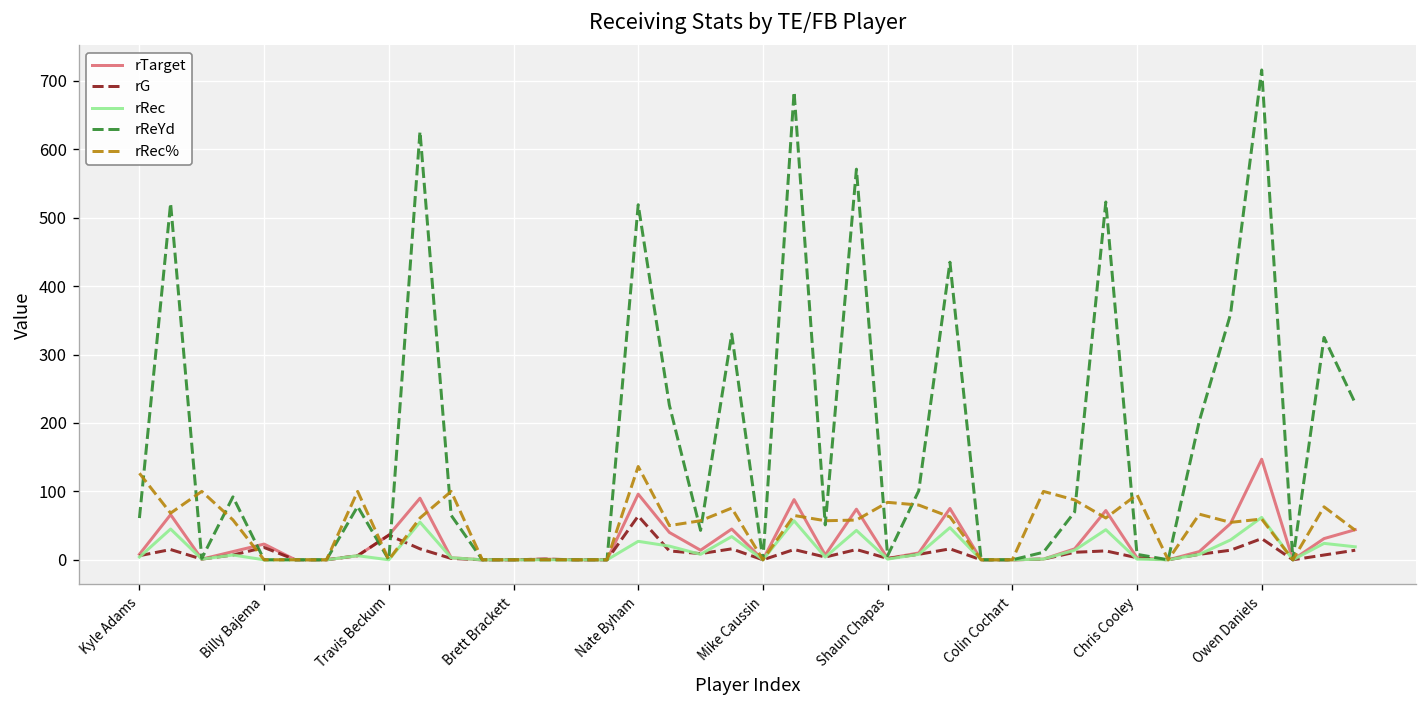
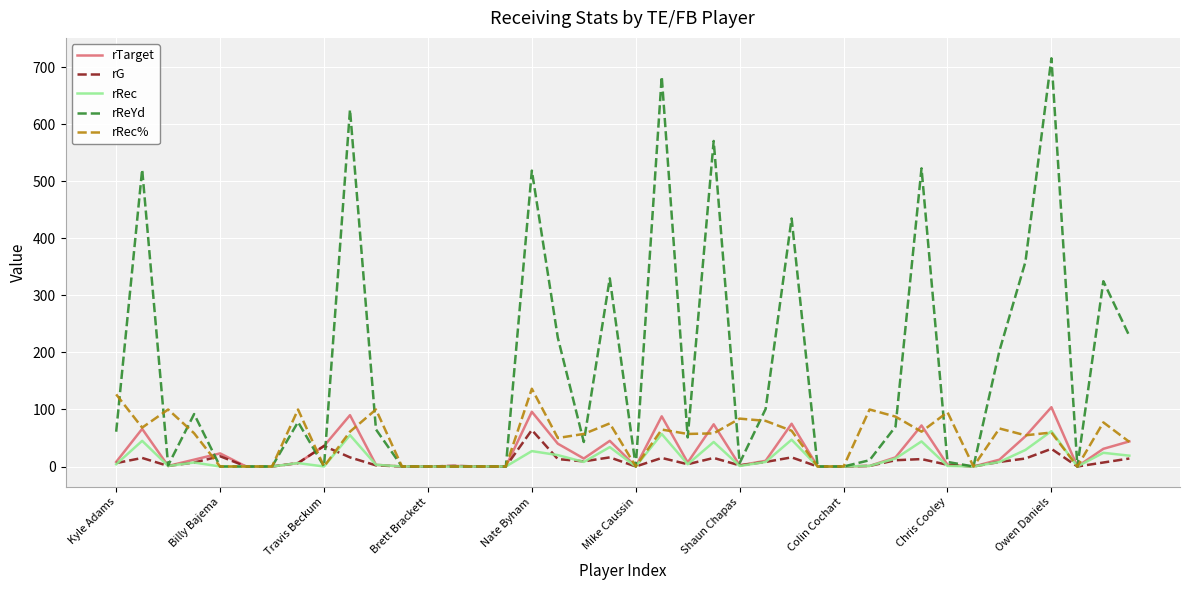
  {
    "rTarget": {
      "Billy Bajema": 20,
      "Nate Byham": 100,
-     "Owen Daniels": 150
+     "Owen Daniels": 100
    },
    "rG": {
      "Billy Bajema": 20,
      "Nate Byham": 60,
      "Owen Daniels": 30
    },
    "rRec": {
      "Nate Byham": 30
    },
    "rReYd": {
      "Kyle Adams": 60,
      "Nate Byham": 520,
      "Chris Cooley": 10,
      "Owen Daniels": 720
    },
    "rRec%": {
      "Kyle Adams": 130,
      "Nate Byham": 140,
      "Shaun Chapas": 80,
      "Chris Cooley": 100
    }
  }
